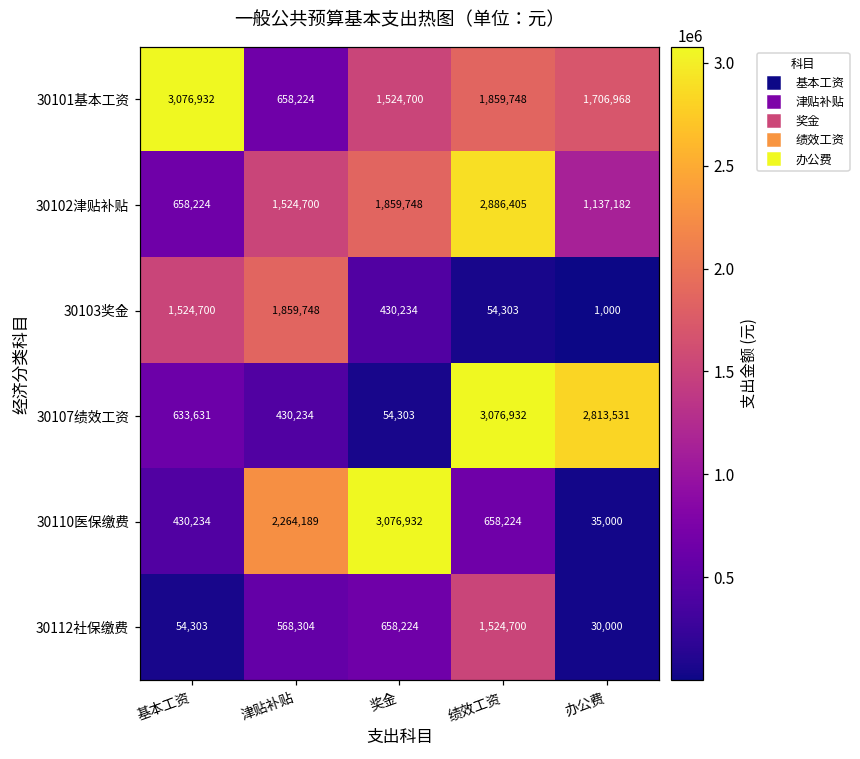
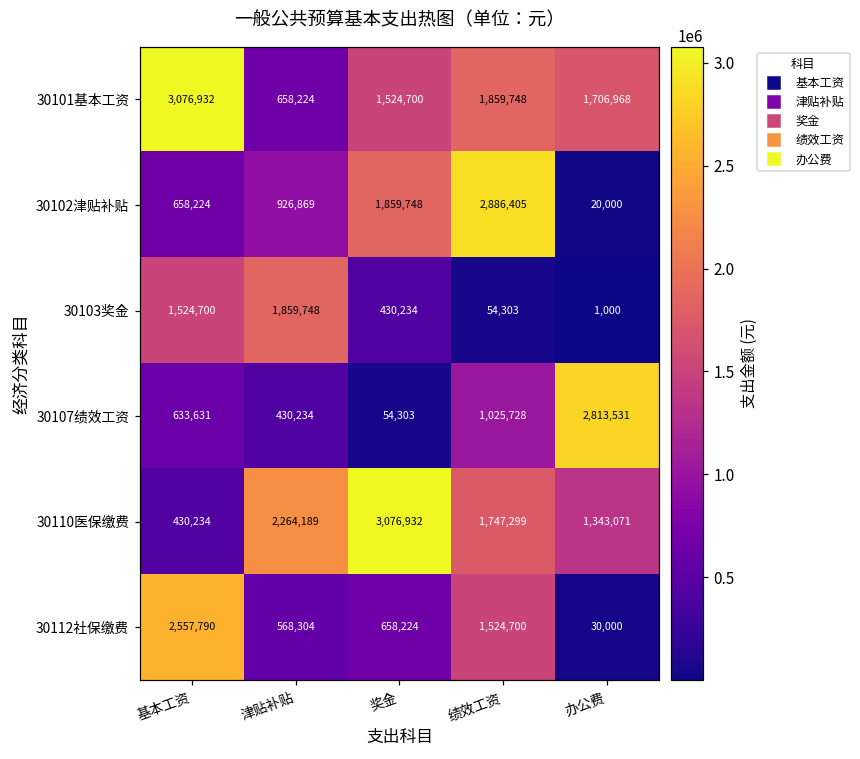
  {
    "30101基本工资": {
      "基本工资": "3,076,932",
      "津贴补贴": "658,224",
      "奖金": "1,524,700",
      "绩效工资": "1,859,748",
      "办公费": "1,706,968"
    },
    "30102津贴补贴": {
      "基本工资": "658,224",
-     "津贴补贴": "1,524,700",
+     "津贴补贴": "926,869",
      "奖金": "1,859,748",
      "绩效工资": "2,886,405",
-     "办公费": "1,137,182"
+     "办公费": "20,000"
    },
    "30103奖金": {
      "基本工资": "1,524,700",
      "津贴补贴": "1,859,748",
      "奖金": "430,234",
      "绩效工资": "54,303",
      "办公费": "1,000"
    },
    "30107绩效工资": {
      "基本工资": "633,631",
      "津贴补贴": "430,234",
      "奖金": "54,303",
-     "绩效工资": "3,076,932",
+     "绩效工资": "1,025,728",
      "办公费": "2,813,531"
    },
    "30110医保缴费": {
      "基本工资": "430,234",
      "津贴补贴": "2,264,189",
      "奖金": "3,076,932",
-     "绩效工资": "658,224",
-     "办公费": "35,000"
+     "绩效工资": "1,747,299",
+     "办公费": "1,343,071"
    },
    "30112社保缴费": {
-     "基本工资": "54,303",
+     "基本工资": "2,557,790",
      "津贴补贴": "568,304",
      "奖金": "658,224",
      "绩效工资": "1,524,700",
      "办公费": "30,000"
    }
  }
